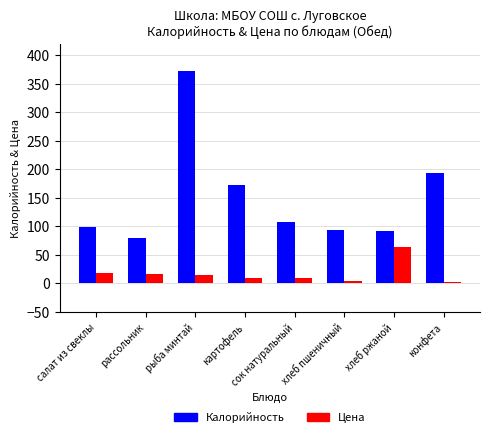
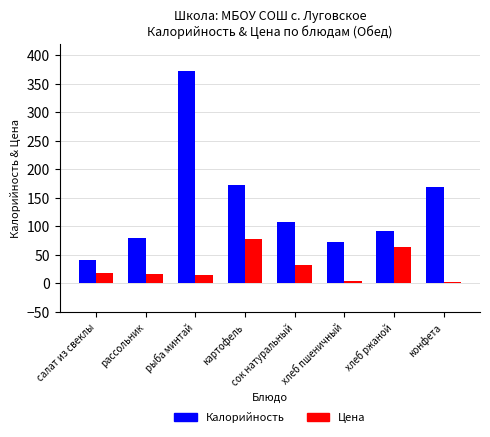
  {
    "Калорийность": {
-     "салат из свеклы": 100,
+     "салат из свеклы": 40,
      "рассольник": 80,
      "рыба минтай": 370,
      "картофель": 170,
      "сок натуральный": 110,
-     "хлеб пшеничный": 90,
+     "хлеб пшеничный": 70,
      "хлеб ржаной": 90,
-     "конфета": 190
+     "конфета": 170
    },
    "Цена": {
      "салат из свеклы": 20,
      "рассольник": 20,
      "рыба минтай": 10,
-     "картофель": 10,
-     "сок натуральный": 10,
+     "картофель": 80,
+     "сок натуральный": 30,
      "хлеб ржаной": 60
    }
  }
